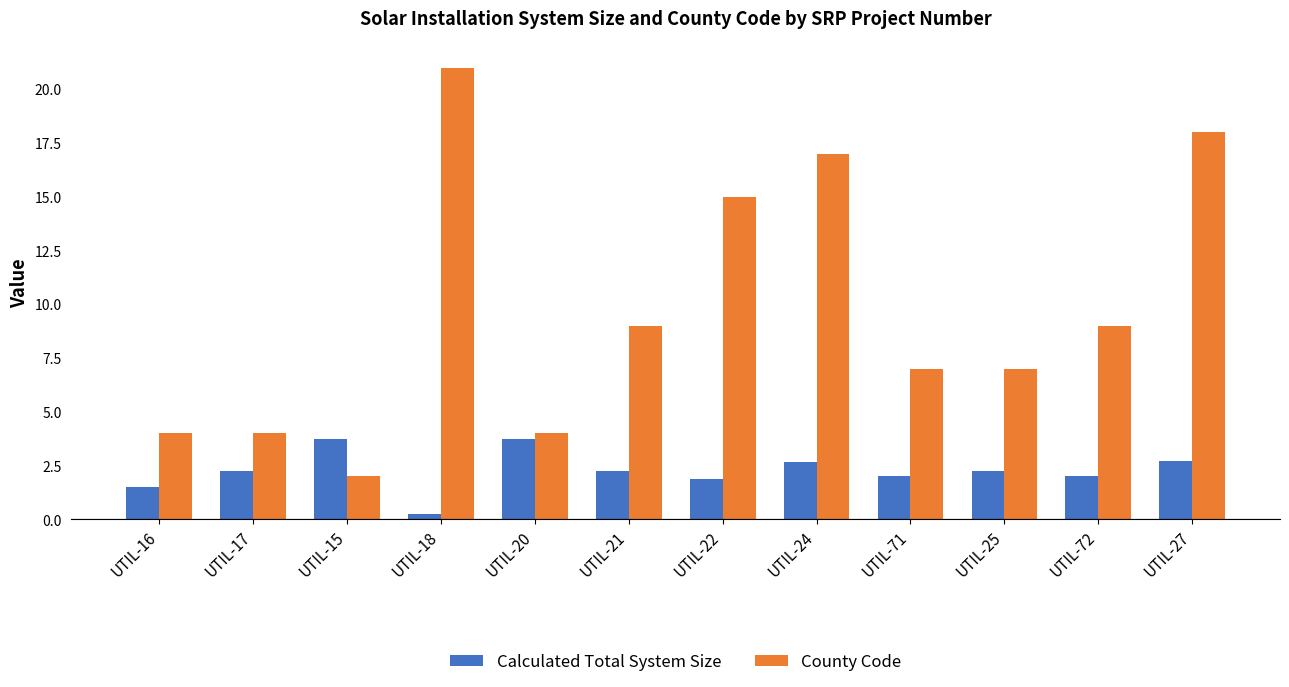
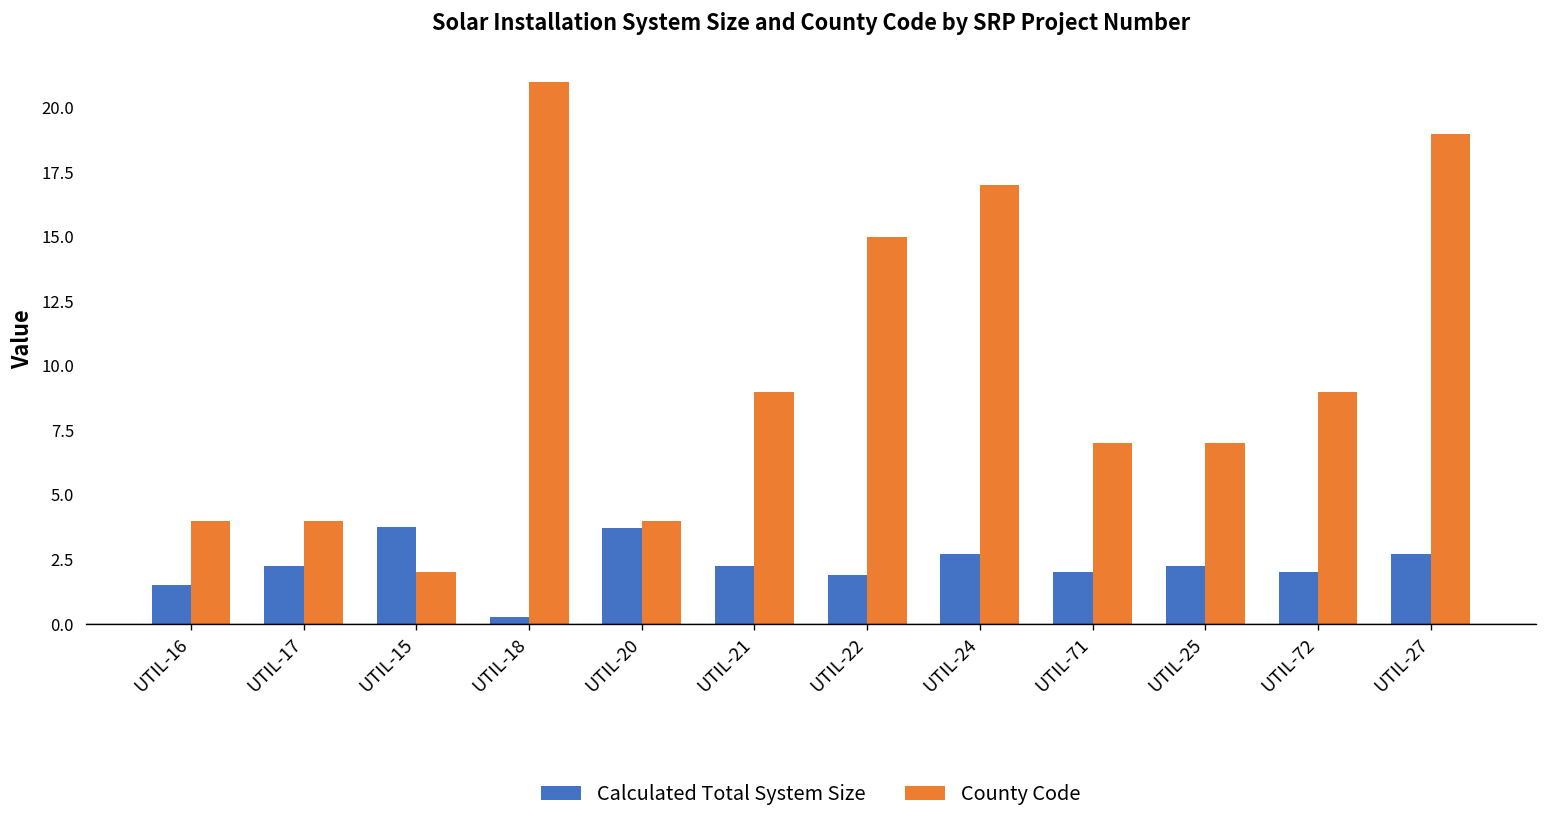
  {
    "Calculated Total System Size": {
      "UTIL-16": 1.5,
      "UTIL-17": 2.3,
      "UTIL-15": 3.8,
      "UTIL-18": 0.3,
      "UTIL-20": 3.7,
      "UTIL-21": 2.3,
      "UTIL-22": 2,
      "UTIL-24": 2.7,
      "UTIL-71": 2,
      "UTIL-25": 2.3,
      "UTIL-72": 2,
      "UTIL-27": 2.7
    },
    "County Code": {
      "UTIL-16": 4,
      "UTIL-17": 4,
      "UTIL-15": 2,
      "UTIL-18": 21,
      "UTIL-20": 4,
      "UTIL-21": 9,
      "UTIL-22": 15,
      "UTIL-24": 17,
      "UTIL-71": 7,
      "UTIL-25": 7,
      "UTIL-72": 9,
-     "UTIL-27": 18
+     "UTIL-27": 19
    }
  }
